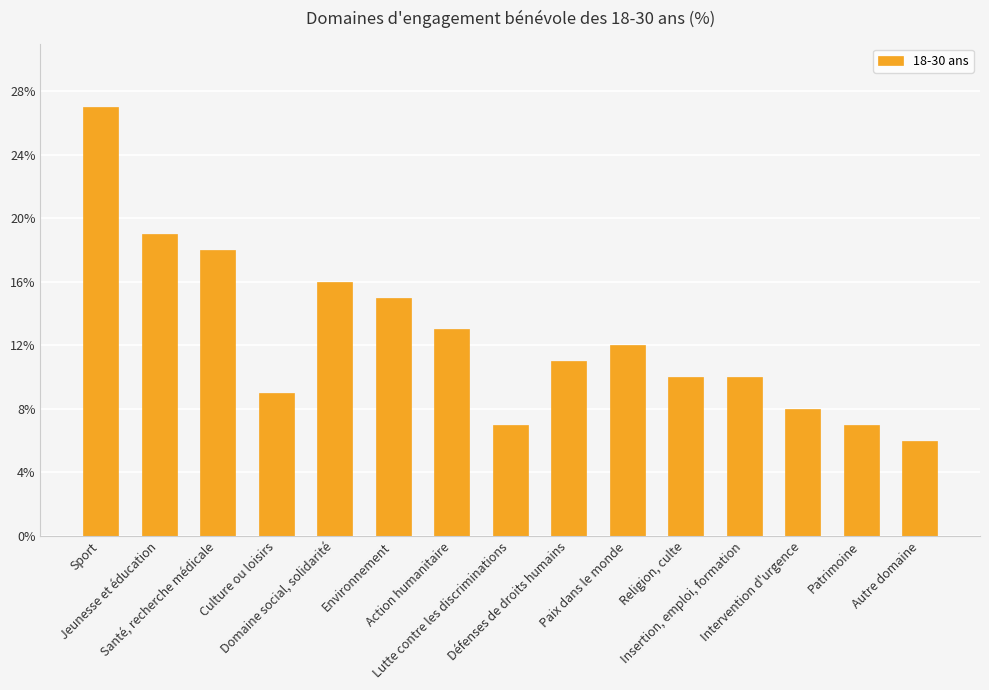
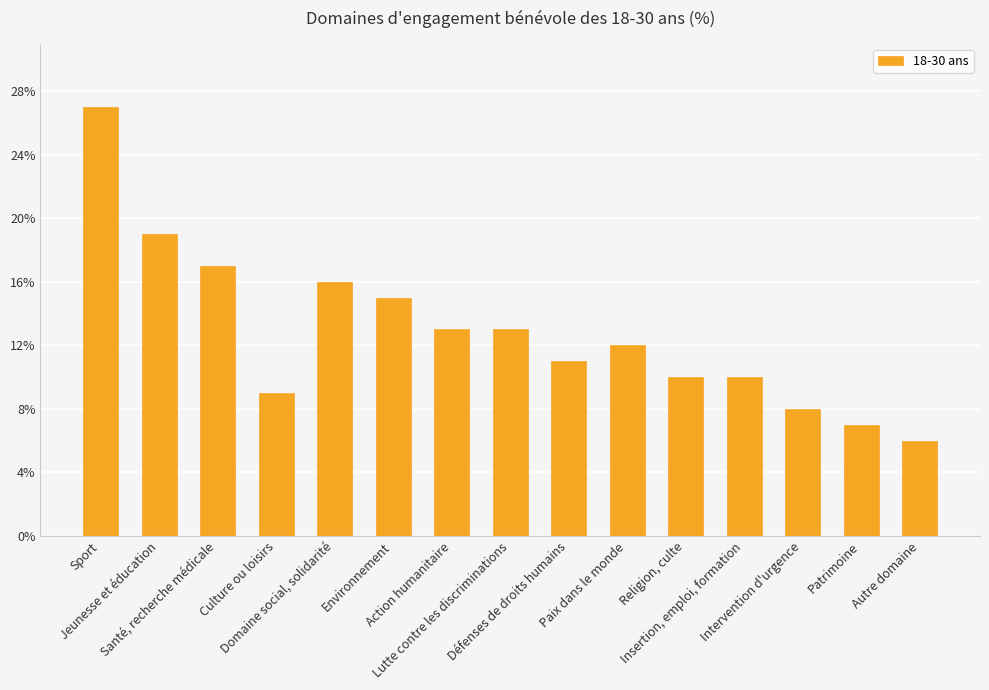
  {
    "Sport": "27%",
    "Jeunesse et éducation": "19%",
-   "Santé, recherche médicale": "18%",
+   "Santé, recherche médicale": "17%",
    "Culture ou loisirs": "9%",
    "Domaine social, solidarité": "16%",
    "Environnement": "15%",
    "Action humanitaire": "13%",
-   "Lutte contre les discriminations": "7%",
+   "Lutte contre les discriminations": "13%",
    "Défenses de droits humains": "11%",
    "Paix dans le monde": "12%",
    "Religion, culte": "10%",
    "Insertion, emploi, formation": "10%",
    "Intervention d'urgence": "8%",
    "Patrimoine": "7%",
    "Autre domaine": "6%"
  }
